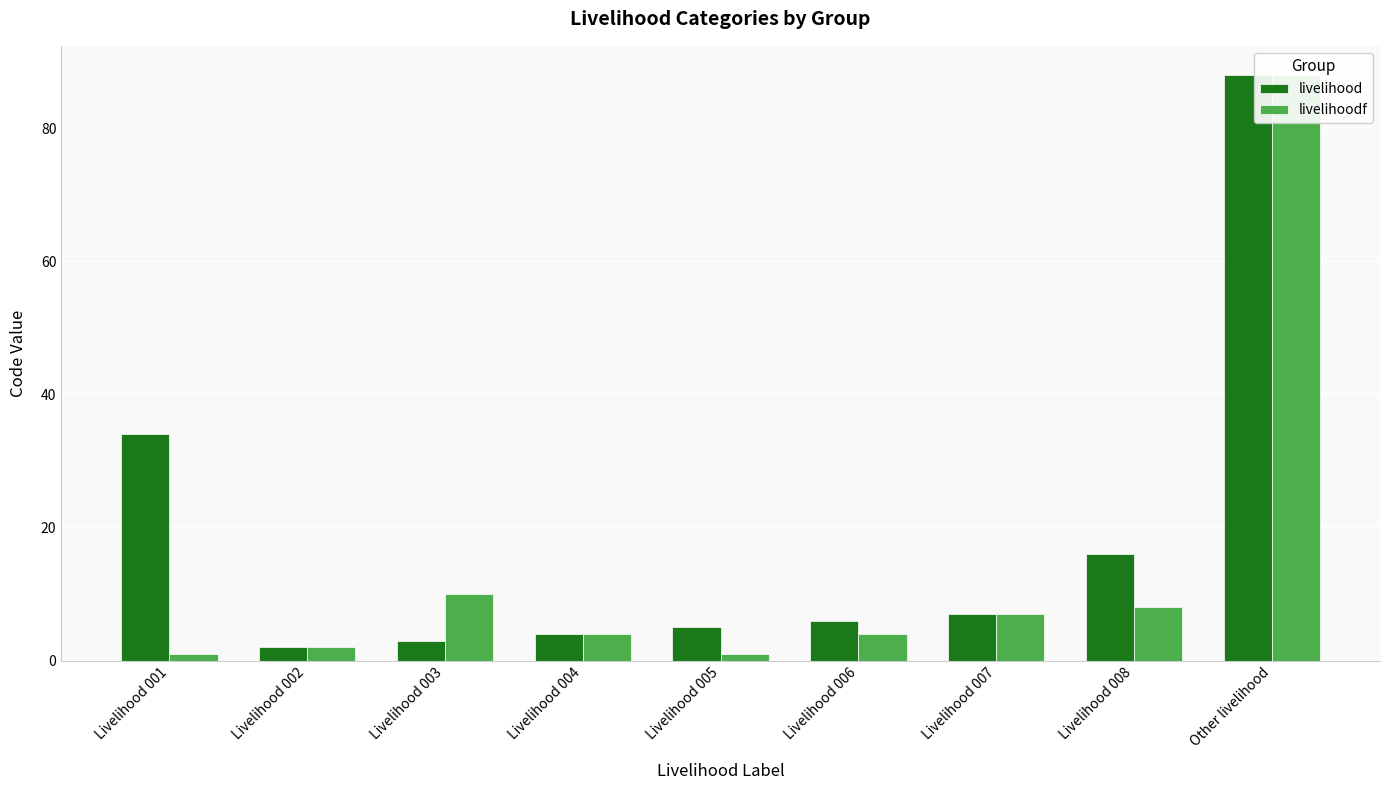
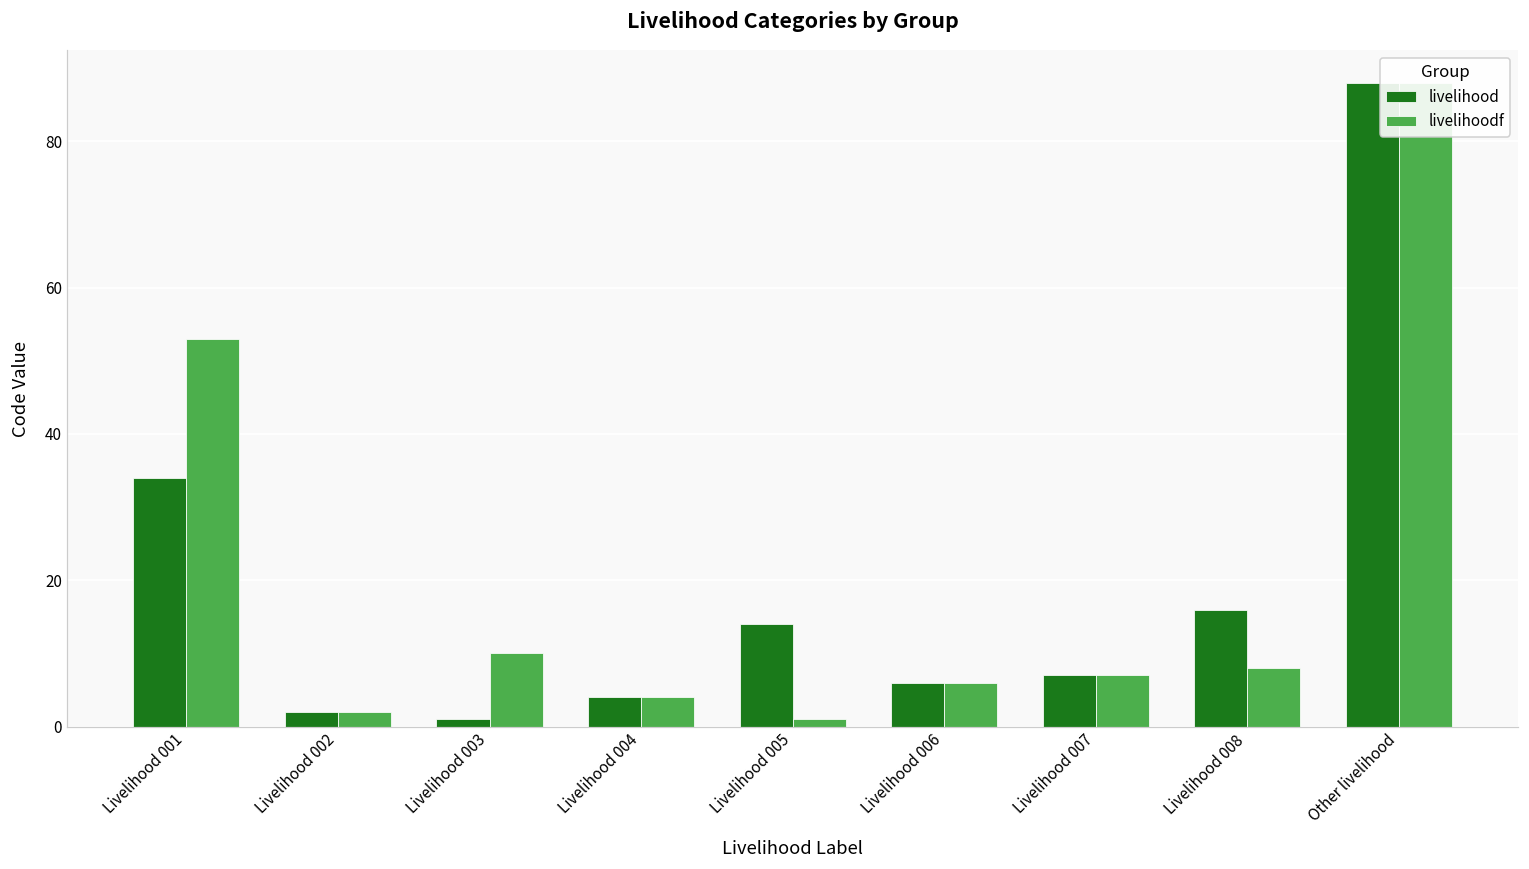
  {
    "livelihood": {
      "Livelihood 001": 34,
      "Livelihood 002": 2,
-     "Livelihood 003": 3,
+     "Livelihood 003": 1,
      "Livelihood 004": 4,
-     "Livelihood 005": 5,
+     "Livelihood 005": 14,
      "Livelihood 006": 6,
      "Livelihood 007": 7,
      "Livelihood 008": 16,
      "Other livelihood": 88
    },
    "livelihoodf": {
-     "Livelihood 001": 1,
+     "Livelihood 001": 53,
      "Livelihood 002": 2,
      "Livelihood 003": 10,
      "Livelihood 004": 4,
      "Livelihood 005": 1,
-     "Livelihood 006": 4,
+     "Livelihood 006": 6,
      "Livelihood 007": 7,
      "Livelihood 008": 8
    }
  }
